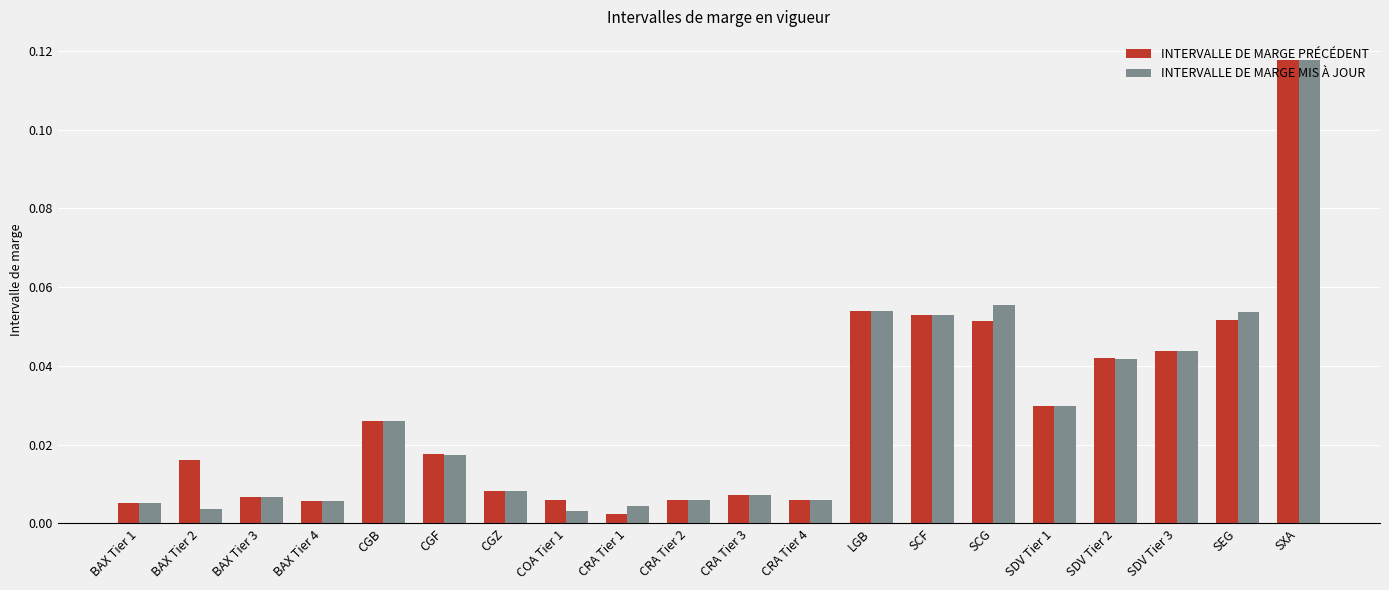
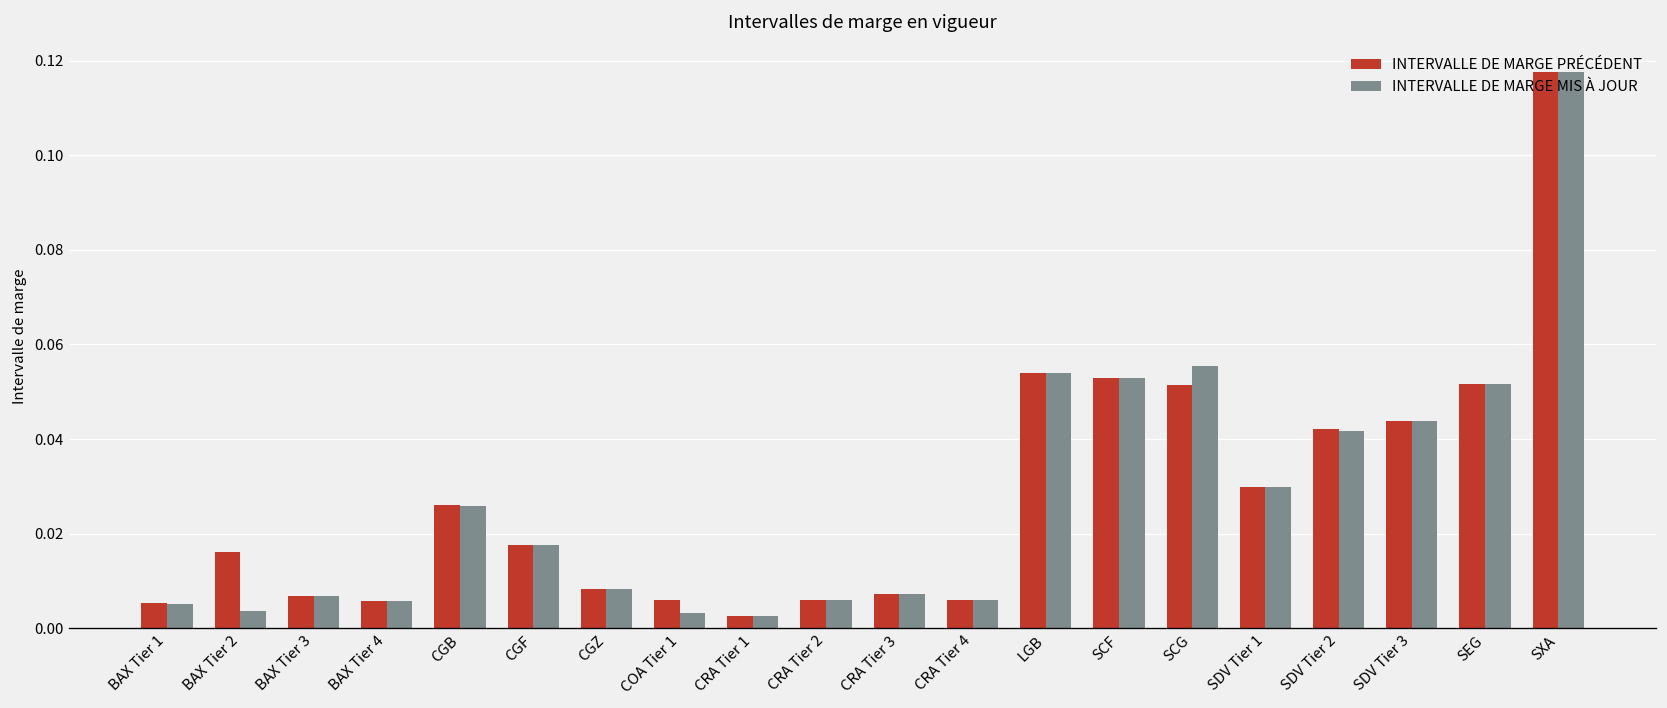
  {
    "INTERVALLE DE MARGE PRÉCÉDENT": {
      "BAX Tier 1": 0.005,
      "BAX Tier 2": 0.016,
      "BAX Tier 3": 0.007,
      "BAX Tier 4": 0.006,
      "CGB": 0.026,
      "CGF": 0.018,
      "CGZ": 0.008,
      "COA Tier 1": 0.006,
      "CRA Tier 1": 0.002,
      "CRA Tier 2": 0.006,
      "CRA Tier 3": 0.007,
      "CRA Tier 4": 0.006,
      "LGB": 0.054,
      "SCF": 0.053,
      "SCG": 0.051,
      "SDV Tier 1": 0.030,
      "SDV Tier 2": 0.042,
      "SDV Tier 3": 0.044,
      "SEG": 0.052,
      "SXA": 0.118
    },
    "INTERVALLE DE MARGE MIS À JOUR": {
      "BAX Tier 1": 0.005,
      "BAX Tier 2": 0.004,
      "BAX Tier 3": 0.007,
      "BAX Tier 4": 0.006,
      "CGB": 0.026,
      "CGF": 0.017,
      "CGZ": 0.008,
      "COA Tier 1": 0.003,
-     "CRA Tier 1": 0.005,
+     "CRA Tier 1": 0.002,
      "CRA Tier 2": 0.006,
      "CRA Tier 3": 0.007,
      "CRA Tier 4": 0.006,
      "LGB": 0.054,
      "SCF": 0.053,
      "SCG": 0.055,
      "SDV Tier 1": 0.030,
      "SDV Tier 2": 0.042,
      "SDV Tier 3": 0.044,
-     "SEG": 0.054,
+     "SEG": 0.052,
      "SXA": 0.118
    }
  }
